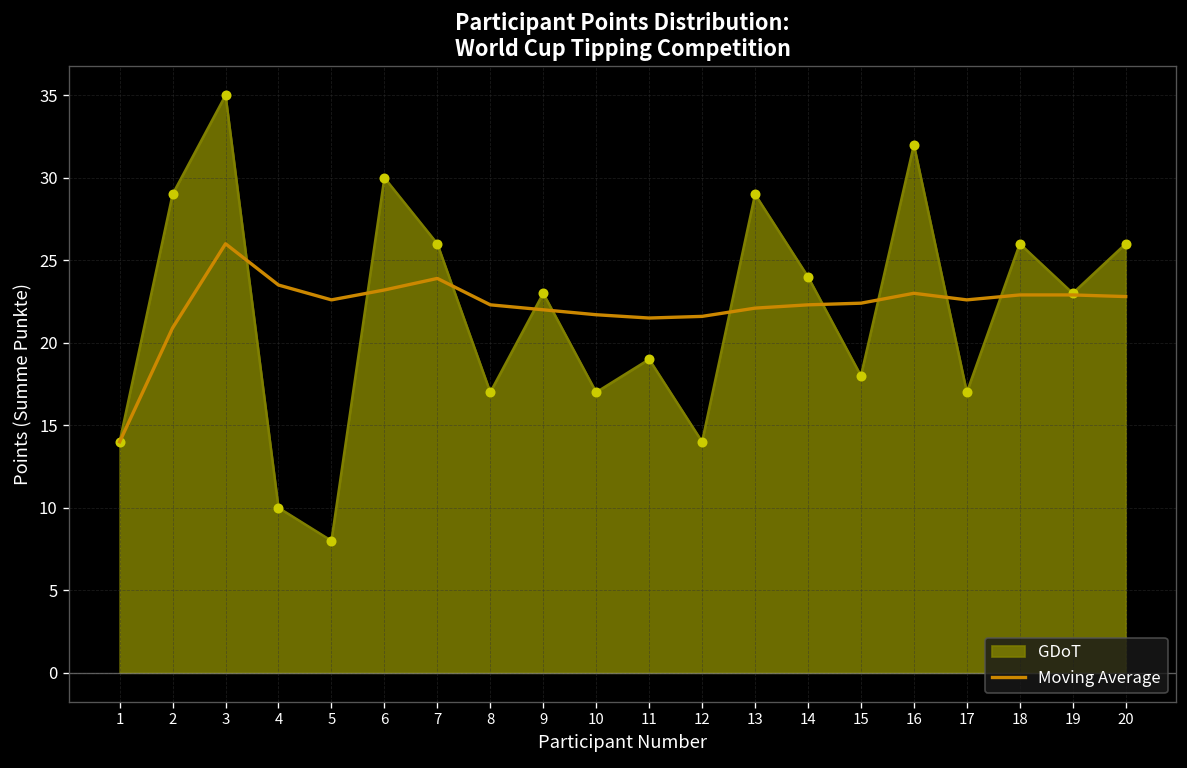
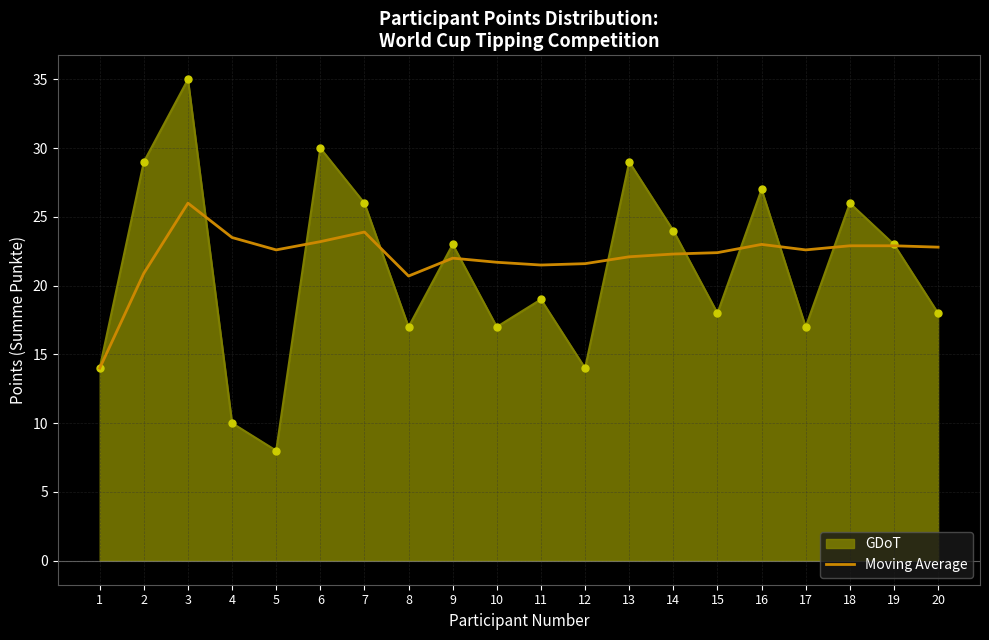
  {
    "GDoT": {
      "2": 29,
      "3": 35,
      "4": 10,
      "5": 8,
      "6": 30,
      "7": 26,
      "8": 17,
      "9": 23,
      "10": 17,
      "11": 19,
      "12": 14,
      "13": 29,
      "14": 24,
      "15": 18,
-     "16": 32,
+     "16": 27,
      "17": 17,
      "18": 26,
-     "20": 26
+     "20": 18
    },
    "Moving Average": {
      "2": 20.9,
      "3": 26.0,
      "4": 23.5,
      "5": 22.6,
      "6": 23.2,
      "7": 23.9,
-     "8": 22.3,
+     "8": 20.7,
      "9": 22.0,
      "10": 21.7,
      "11": 21.5,
      "12": 21.6,
      "13": 22.1,
      "14": 22.3,
      "15": 22.4,
      "16": 23.0,
      "17": 22.6,
      "18": 22.9,
      "20": 22.8
    }
  }
